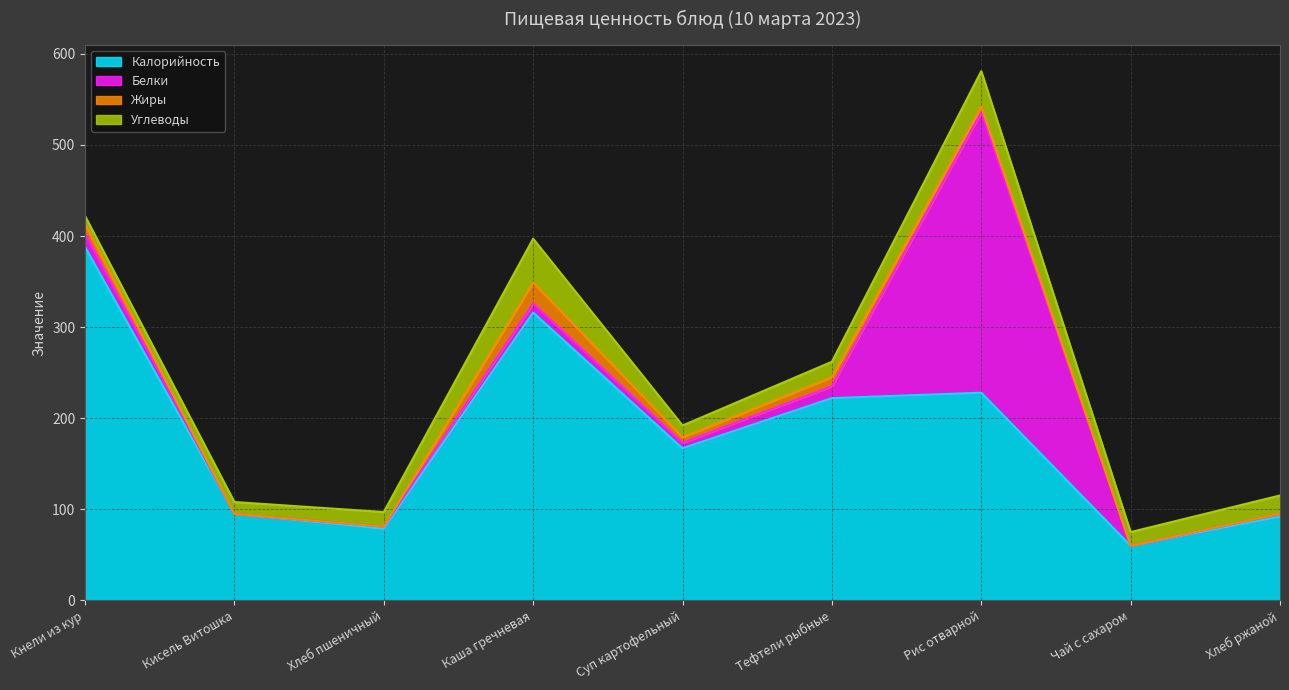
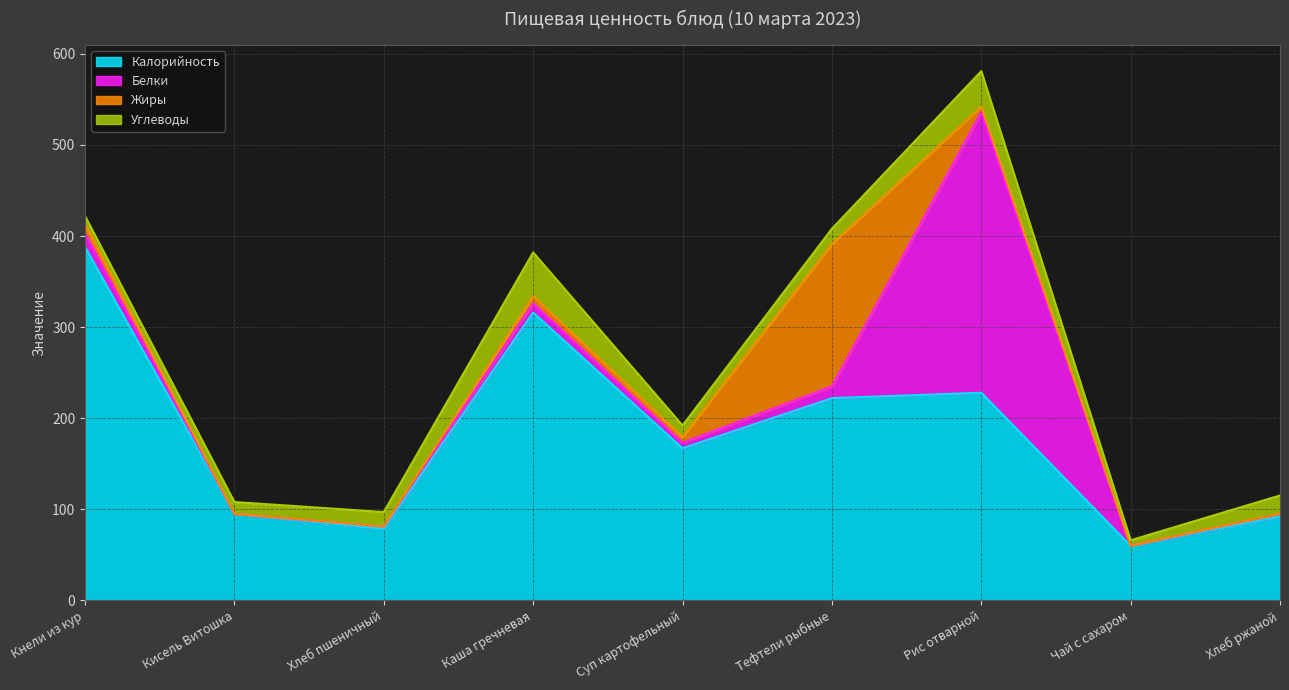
  {
    "Калорийность": {
      "Кнели из кур": 390,
      "Каша гречневая": 320,
      "Суп картофельный": 170,
      "Тефтели рыбные": 220,
      "Рис отварной": 230,
      "Хлеб ржаной": 90
    },
    "Белки": {
      "Кнели из кур": 20,
      "Каша гречневая": 10,
      "Суп картофельный": 10,
      "Тефтели рыбные": 10,
      "Рис отварной": 310
    },
    "Жиры": {
      "Кнели из кур": 10,
-     "Каша гречневая": 20,
+     "Каша гречневая": 10,
      "Суп картофельный": 10,
-     "Тефтели рыбные": 10,
+     "Тефтели рыбные": 160,
      "Рис отварной": 10
    },
    "Углеводы": {
      "Кнели из кур": 10,
      "Кисель Витошка": 10,
      "Хлеб пшеничный": 20,
      "Каша гречневая": 50,
      "Суп картофельный": 10,
      "Тефтели рыбные": 20,
      "Рис отварной": 40,
-     "Чай с сахаром": 20,
+     "Чай с сахаром": 10,
      "Хлеб ржаной": 20
    }
  }
